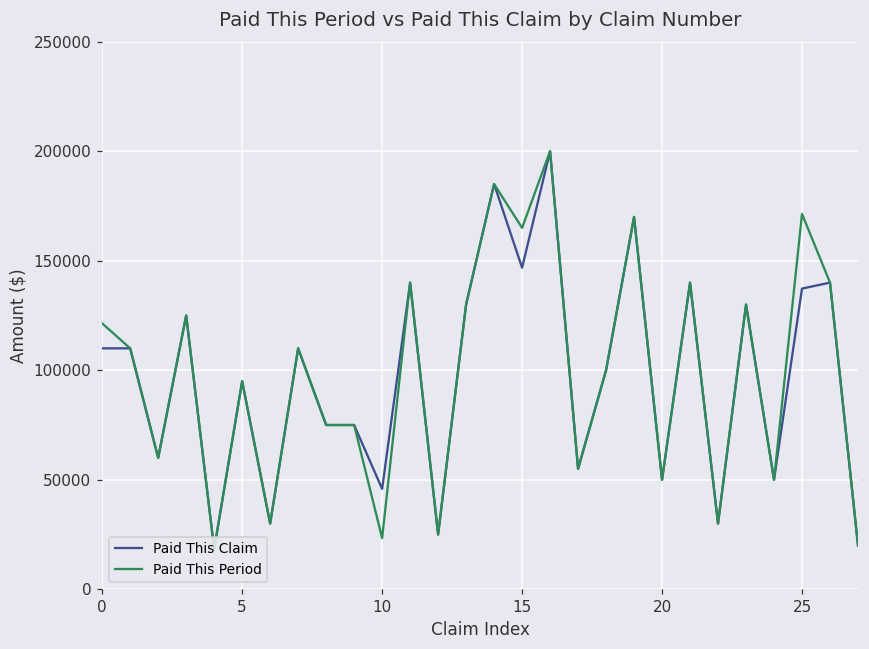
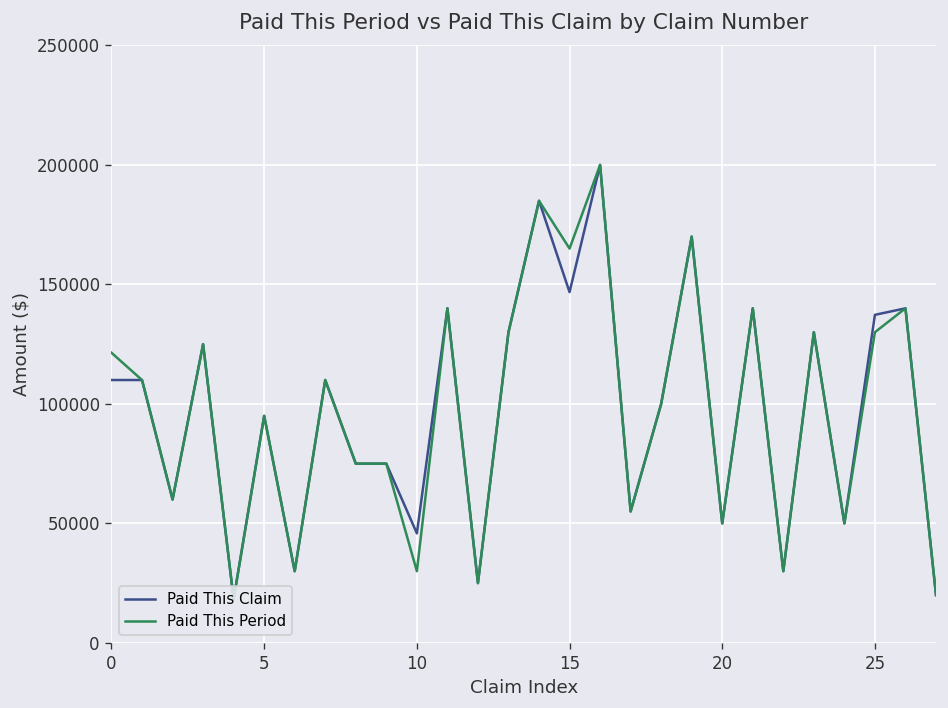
  {
    "Paid This Claim": {
      "0": 110000,
      "10": 46000,
      "15": 147000,
      "25": 137000
    },
    "Paid This Period": {
      "0": 121000,
-     "10": 23000,
+     "10": 30000,
      "15": 165000,
-     "25": 171000
+     "25": 130000
    }
  }
